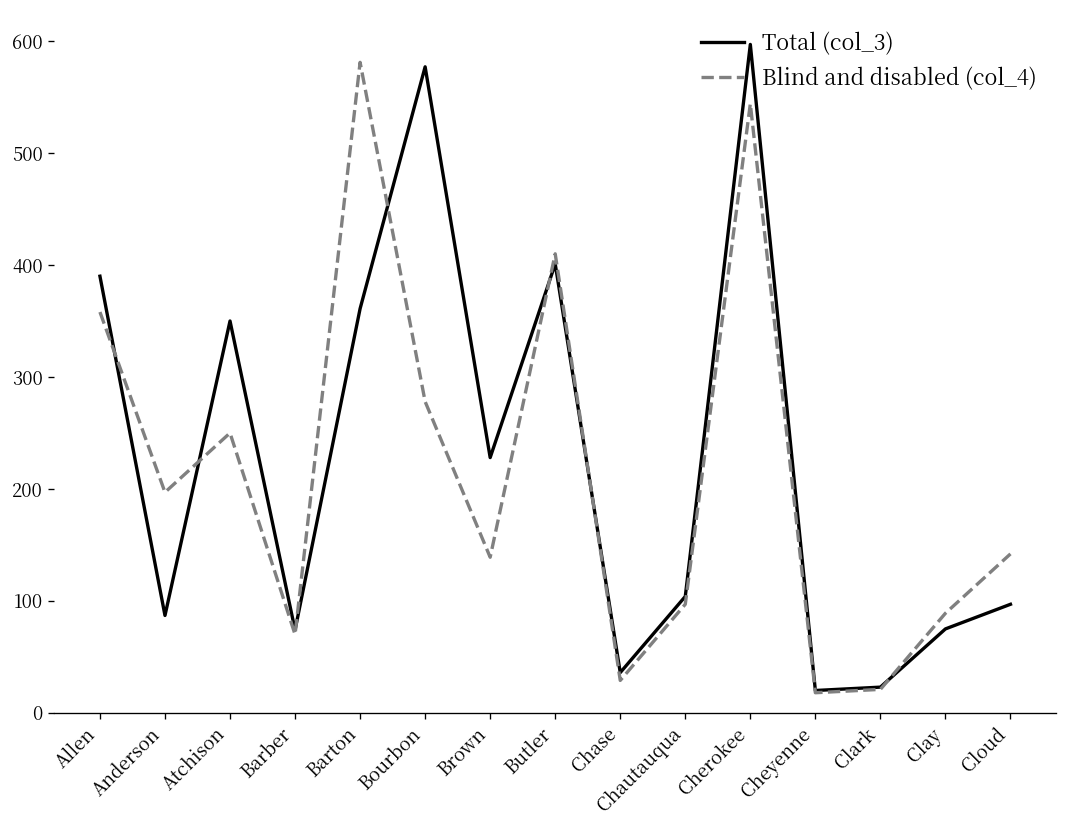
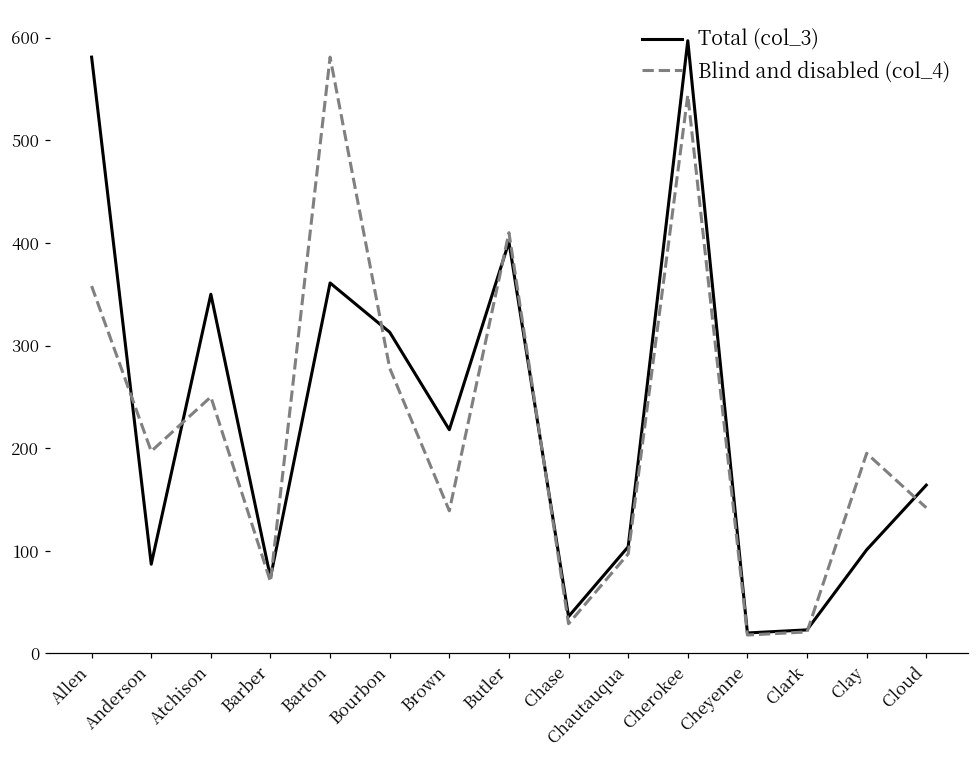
  {
    "Total (col_3)": {
-     "Allen": 390,
+     "Allen": 580,
      "Anderson": 90,
      "Atchison": 350,
      "Barber": 70,
      "Barton": 360,
-     "Bourbon": 580,
-     "Brown": 230,
+     "Bourbon": 310,
+     "Brown": 220,
      "Butler": 400,
      "Chase": 40,
      "Chautauqua": 100,
      "Cherokee": 600,
-     "Clay": 80,
-     "Cloud": 100
+     "Clay": 100,
+     "Cloud": 160
    },
    "Blind and disabled (col_4)": {
      "Allen": 360,
      "Anderson": 200,
      "Atchison": 250,
      "Barber": 70,
      "Barton": 580,
      "Bourbon": 280,
      "Brown": 140,
      "Butler": 410,
      "Chase": 30,
      "Chautauqua": 100,
      "Cherokee": 540,
-     "Clay": 90,
+     "Clay": 200,
      "Cloud": 140
    }
  }
